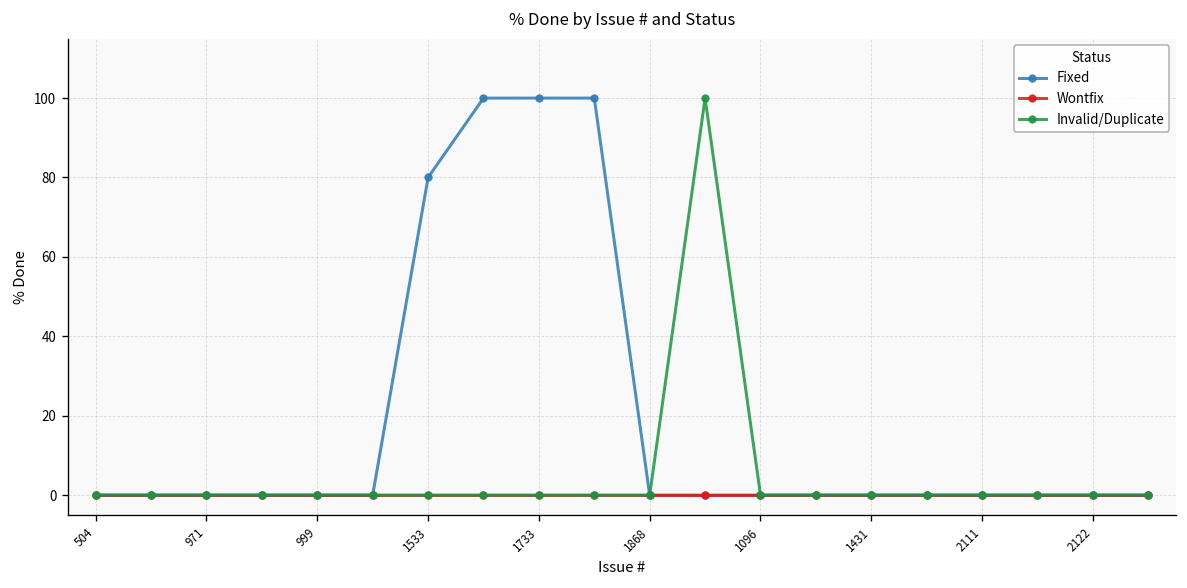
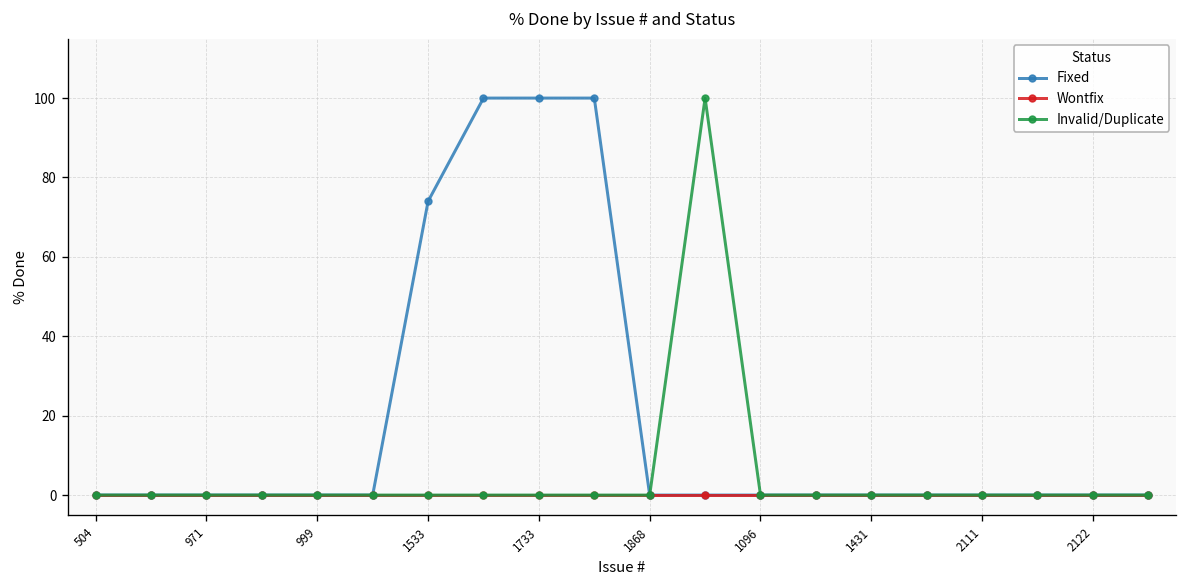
  {
    "Fixed": {
-     "1533": 80,
+     "1533": 74,
      "1733": 100
    }
  }
